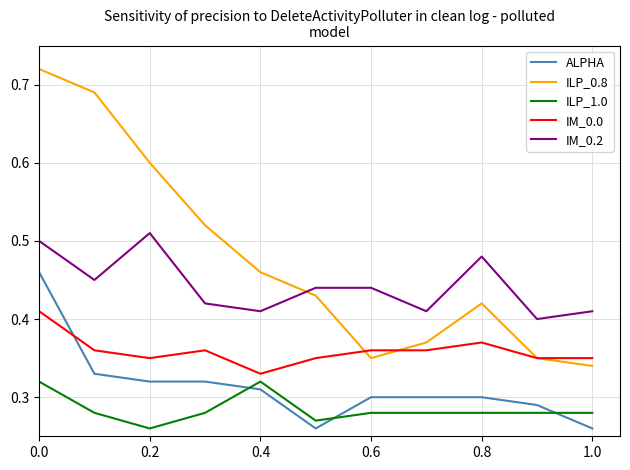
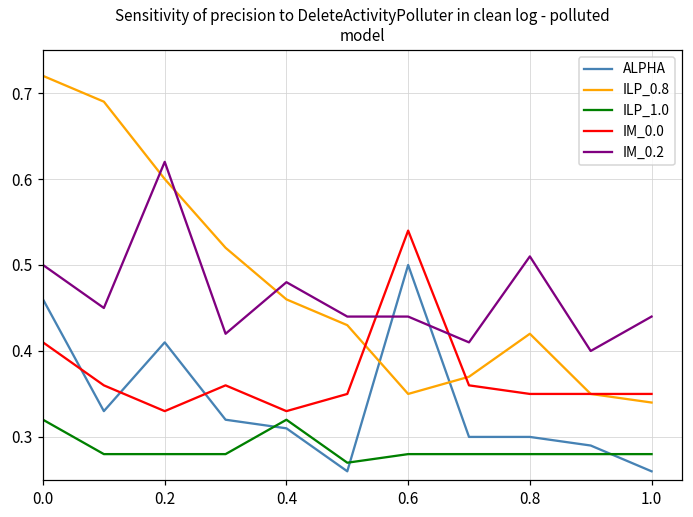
  {
    "ALPHA": {
      "0.0": 0.46,
-     "0.2": 0.32,
+     "0.2": 0.41,
      "0.4": 0.31,
-     "0.6": 0.3,
+     "0.6": 0.5,
      "0.8": 0.30,
      "1.0": 0.26
    },
    "ILP_0.8": {
      "0.0": 0.72,
      "0.2": 0.60,
      "0.4": 0.46,
      "0.6": 0.35,
      "0.8": 0.42,
      "1.0": 0.34
    },
    "ILP_1.0": {
      "0.0": 0.32,
-     "0.2": 0.26,
+     "0.2": 0.28,
      "0.4": 0.32,
      "0.6": 0.28,
      "0.8": 0.28,
      "1.0": 0.28
    },
    "IM_0.0": {
      "0.0": 0.41,
-     "0.2": 0.35,
+     "0.2": 0.33,
      "0.4": 0.33,
-     "0.6": 0.36,
-     "0.8": 0.37,
+     "0.6": 0.54,
+     "0.8": 0.35,
      "1.0": 0.35
    },
    "IM_0.2": {
      "0.0": 0.50,
-     "0.2": 0.51,
-     "0.4": 0.41,
+     "0.2": 0.62,
+     "0.4": 0.48,
      "0.6": 0.44,
-     "0.8": 0.48,
-     "1.0": 0.41
+     "0.8": 0.51,
+     "1.0": 0.44
    }
  }
